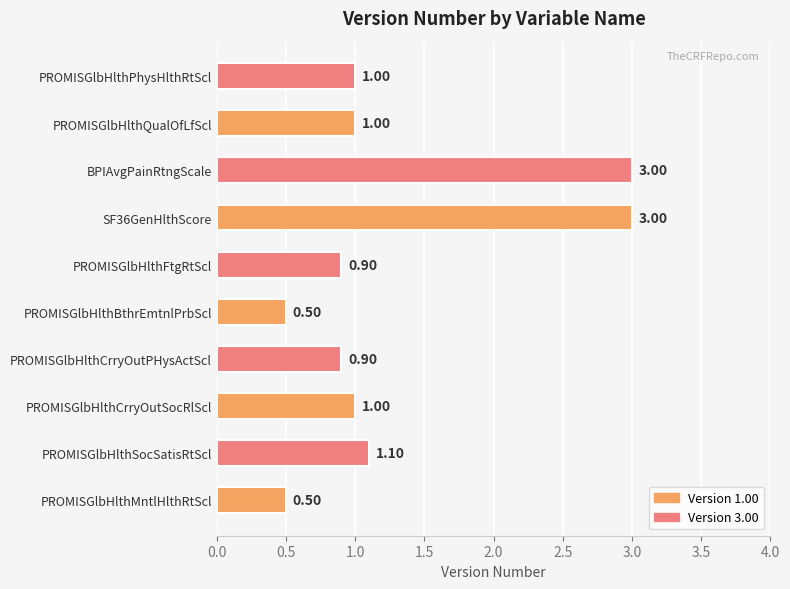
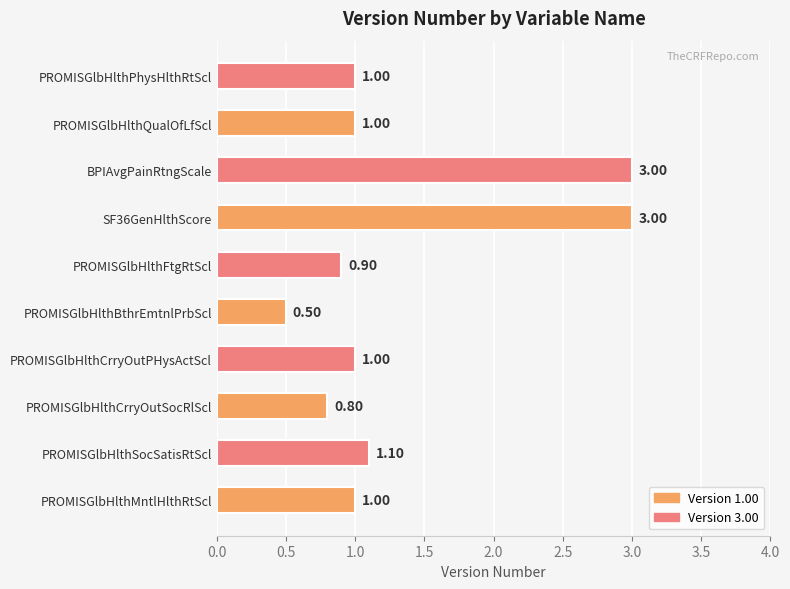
  {
    "PROMISGlbHlthPhysHlthRtScl": 1.00,
    "PROMISGlbHlthQualOfLfScl": 1.00,
    "BPIAvgPainRtngScale": 3.00,
    "SF36GenHlthScore": 3.00,
    "PROMISGlbHlthFtgRtScl": 0.90,
    "PROMISGlbHlthBthrEmtnlPrbScl": 0.50,
-   "PROMISGlbHlthCrryOutPHysActScl": 0.90,
-   "PROMISGlbHlthCrryOutSocRlScl": 1.00,
+   "PROMISGlbHlthCrryOutPHysActScl": 1.00,
+   "PROMISGlbHlthCrryOutSocRlScl": 0.80,
    "PROMISGlbHlthSocSatisRtScl": 1.10,
-   "PROMISGlbHlthMntlHlthRtScl": 0.50
+   "PROMISGlbHlthMntlHlthRtScl": 1.00
  }
